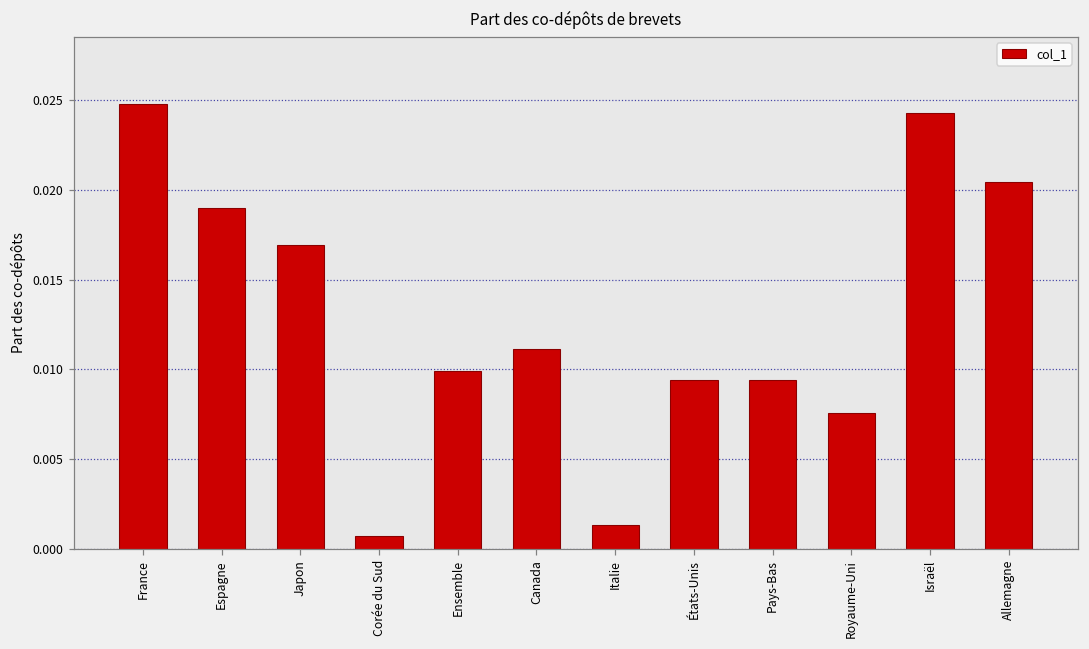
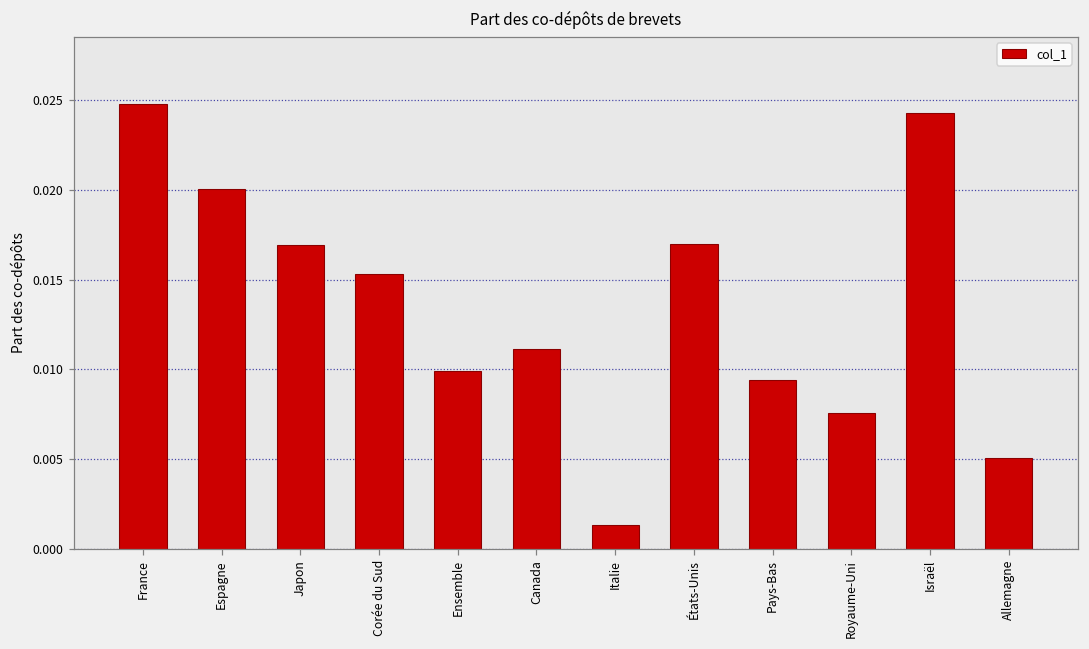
  {
    "France": 0.0248,
-   "Espagne": 0.0190,
+   "Espagne": 0.0200,
    "Japon": 0.0169,
-   "Corée du Sud": 0.0007,
+   "Corée du Sud": 0.0153,
    "Ensemble": 0.0099,
    "Canada": 0.0112,
    "Italie": 0.0013,
-   "États-Unis": 0.0094,
+   "États-Unis": 0.0170,
    "Pays-Bas": 0.0094,
    "Royaume-Uni": 0.0076,
    "Israël": 0.0243,
-   "Allemagne": 0.0204
+   "Allemagne": 0.0051
  }
